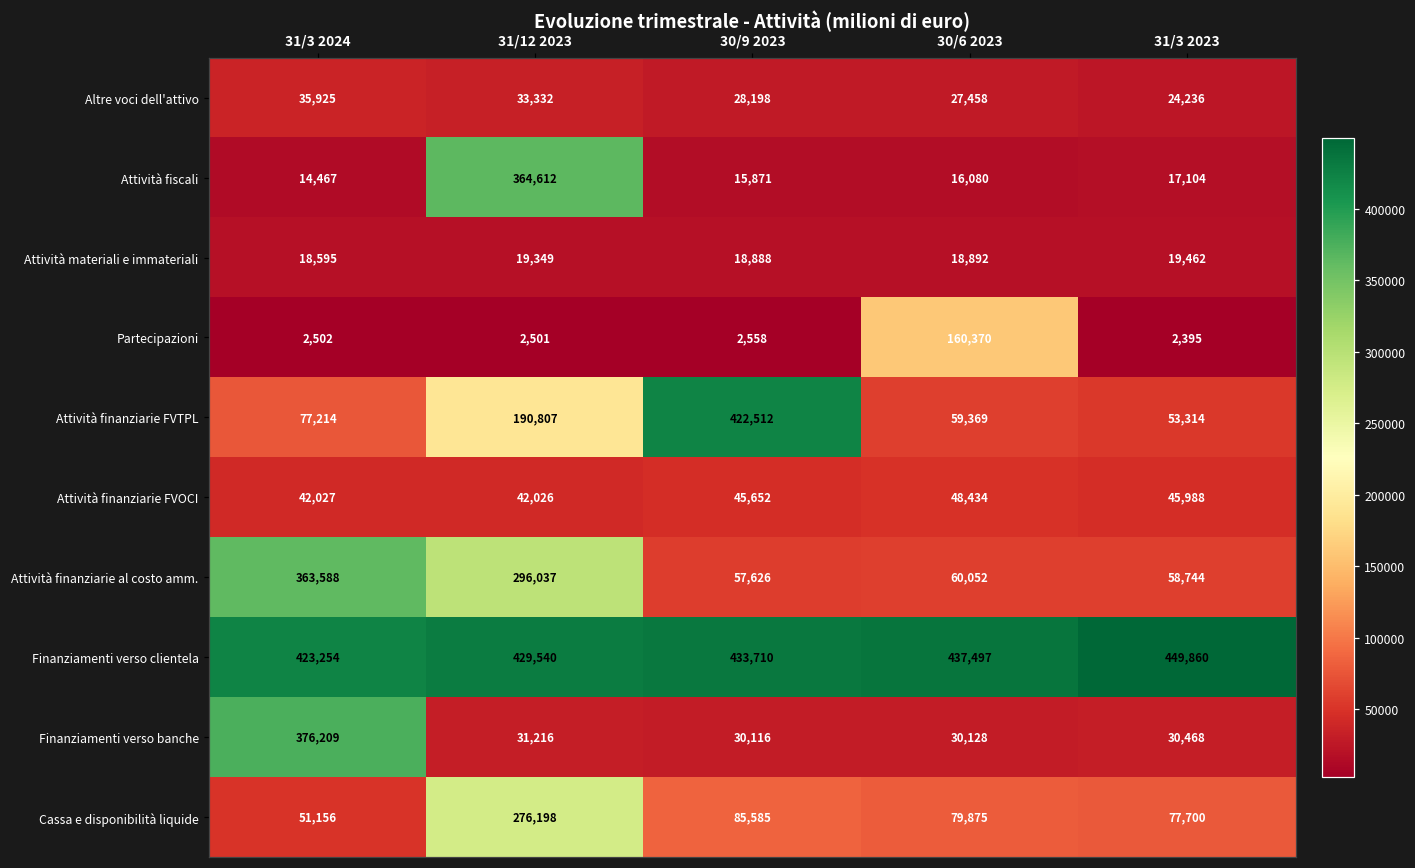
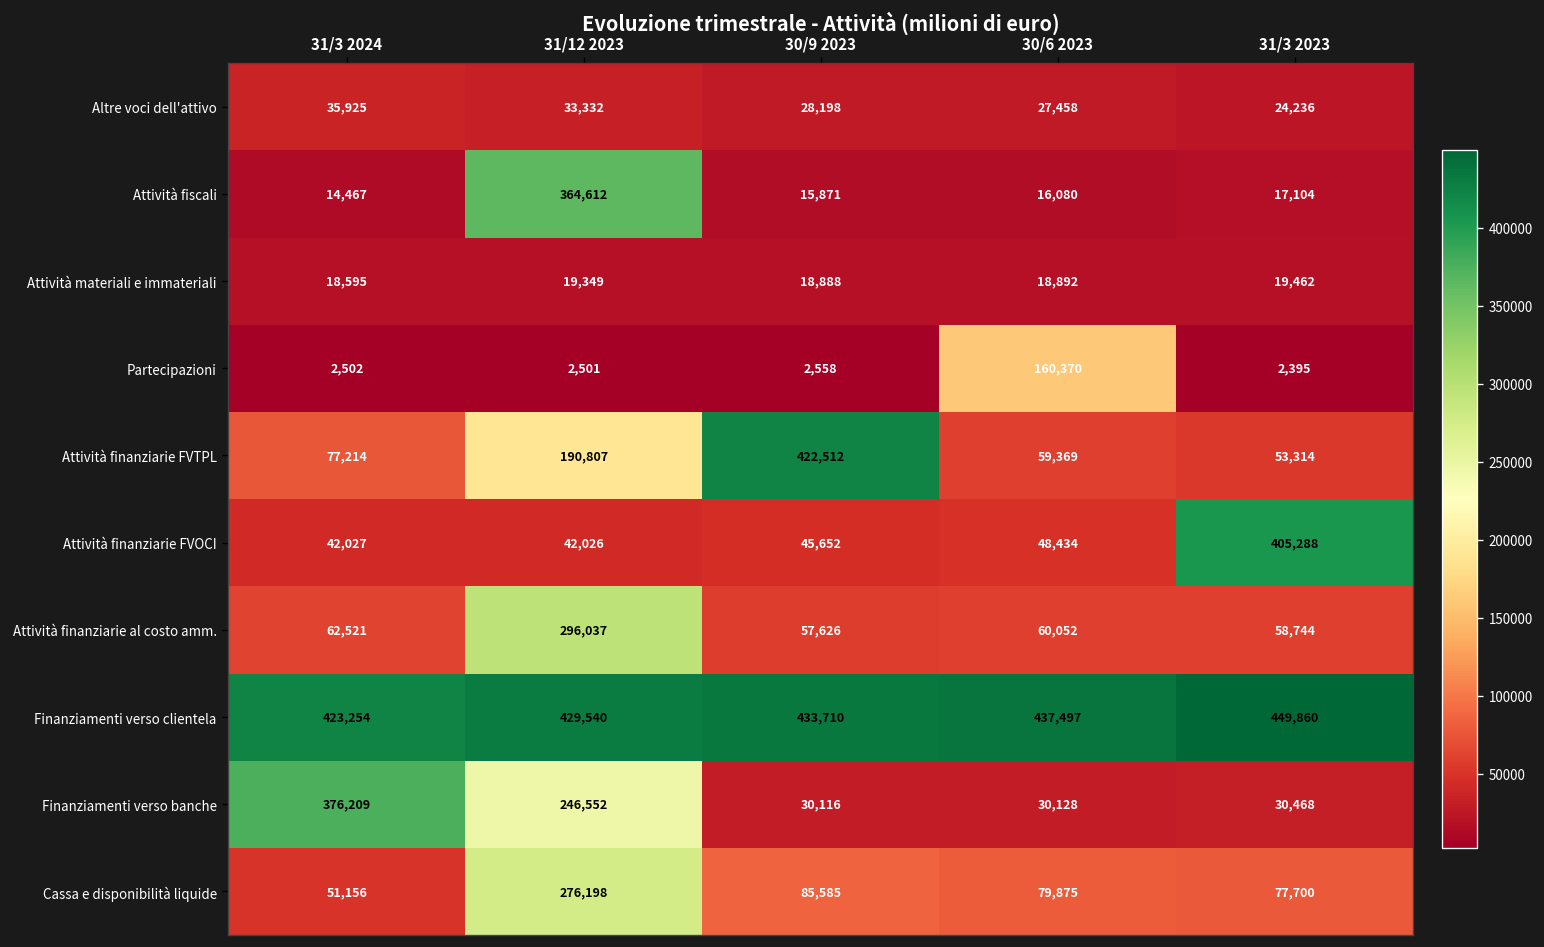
  {
    "Altre voci dell'attivo": {
      "31/3 2024": "35,925",
      "31/12 2023": "33,332",
      "30/9 2023": "28,198",
      "30/6 2023": "27,458",
      "31/3 2023": "24,236"
    },
    "Attività fiscali": {
      "31/3 2024": "14,467",
      "31/12 2023": "364,612",
      "30/9 2023": "15,871",
      "30/6 2023": "16,080",
      "31/3 2023": "17,104"
    },
    "Attività materiali e immateriali": {
      "31/3 2024": "18,595",
      "31/12 2023": "19,349",
      "30/9 2023": "18,888",
      "30/6 2023": "18,892",
      "31/3 2023": "19,462"
    },
    "Partecipazioni": {
      "31/3 2024": "2,502",
      "31/12 2023": "2,501",
      "30/9 2023": "2,558",
      "30/6 2023": "160,370",
      "31/3 2023": "2,395"
    },
    "Attività finanziarie FVTPL": {
      "31/3 2024": "77,214",
      "31/12 2023": "190,807",
      "30/9 2023": "422,512",
      "30/6 2023": "59,369",
      "31/3 2023": "53,314"
    },
    "Attività finanziarie FVOCI": {
      "31/3 2024": "42,027",
      "31/12 2023": "42,026",
      "30/9 2023": "45,652",
      "30/6 2023": "48,434",
-     "31/3 2023": "45,988"
+     "31/3 2023": "405,288"
    },
    "Attività finanziarie al costo amm.": {
-     "31/3 2024": "363,588",
+     "31/3 2024": "62,521",
      "31/12 2023": "296,037",
      "30/9 2023": "57,626",
      "30/6 2023": "60,052",
      "31/3 2023": "58,744"
    },
    "Finanziamenti verso clientela": {
      "31/3 2024": "423,254",
      "31/12 2023": "429,540",
      "30/9 2023": "433,710",
      "30/6 2023": "437,497",
      "31/3 2023": "449,860"
    },
    "Finanziamenti verso banche": {
      "31/3 2024": "376,209",
-     "31/12 2023": "31,216",
+     "31/12 2023": "246,552",
      "30/9 2023": "30,116",
      "30/6 2023": "30,128",
      "31/3 2023": "30,468"
    },
    "Cassa e disponibilità liquide": {
      "31/3 2024": "51,156",
      "31/12 2023": "276,198",
      "30/9 2023": "85,585",
      "30/6 2023": "79,875",
      "31/3 2023": "77,700"
    }
  }
